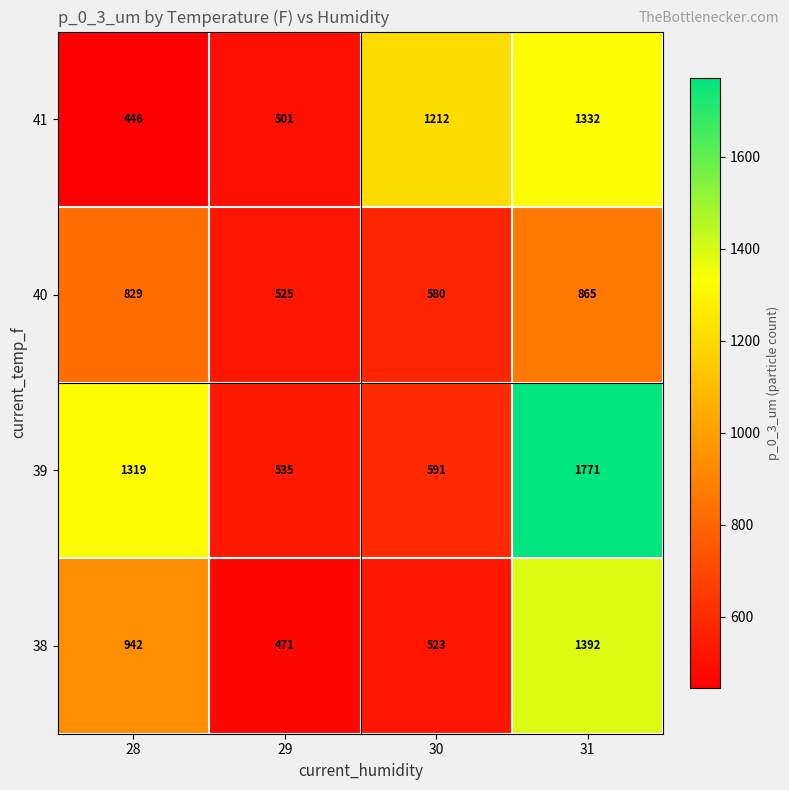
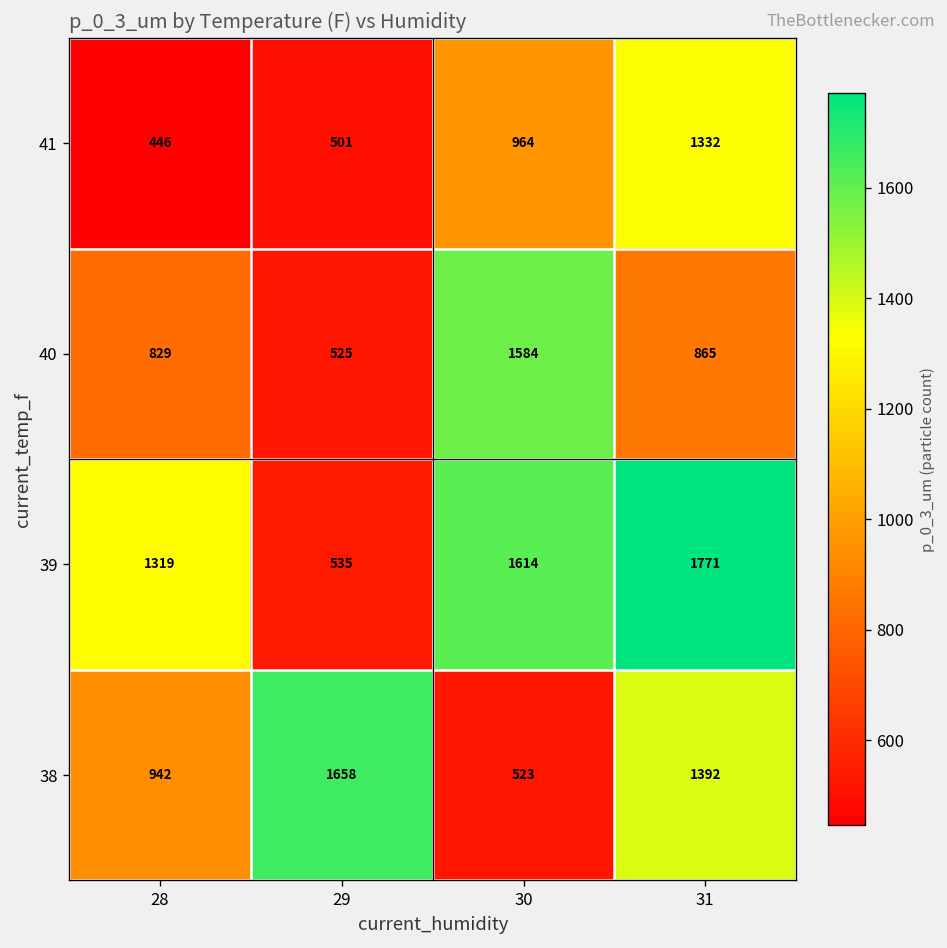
  {
    "41": {
      "28": 446,
      "29": 501,
-     "30": 1212,
+     "30": 964,
      "31": 1332
    },
    "40": {
      "28": 829,
      "29": 525,
-     "30": 580,
+     "30": 1584,
      "31": 865
    },
    "39": {
      "28": 1319,
      "29": 535,
-     "30": 591,
+     "30": 1614,
      "31": 1771
    },
    "38": {
      "28": 942,
-     "29": 471,
+     "29": 1658,
      "30": 523,
      "31": 1392
    }
  }
